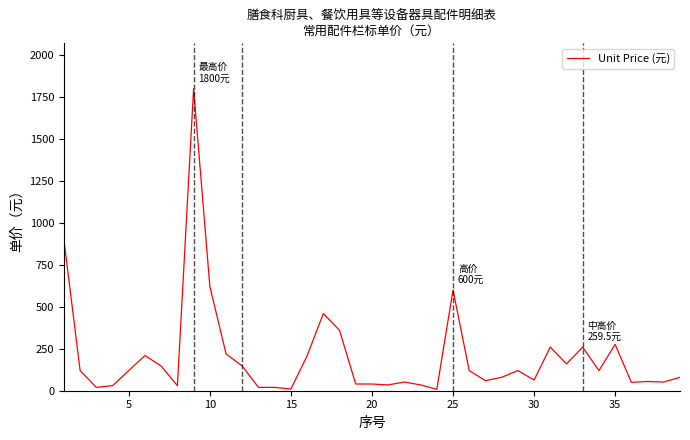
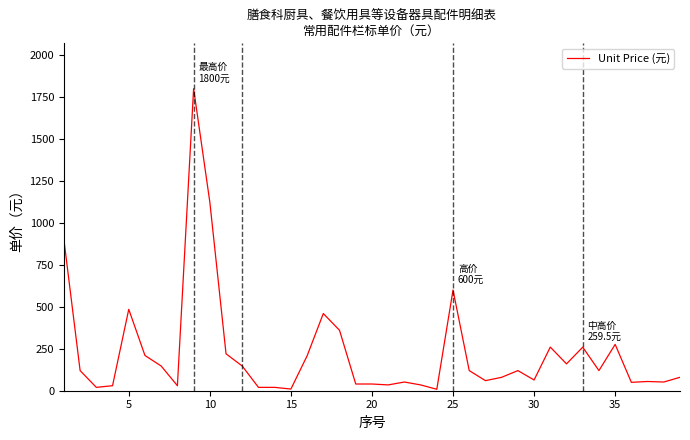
  {
-   "5": 120,
-   "10": 620,
+   "5": 490,
+   "10": 1120,
    "15": 10,
    "20": 40,
    "30": 60
  }
